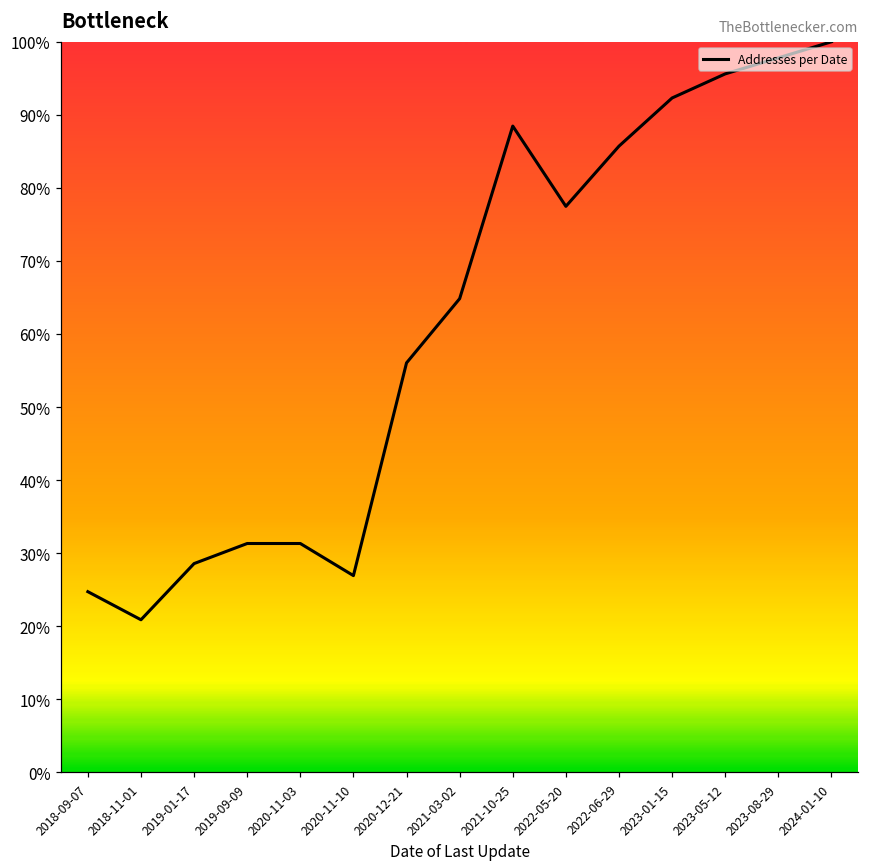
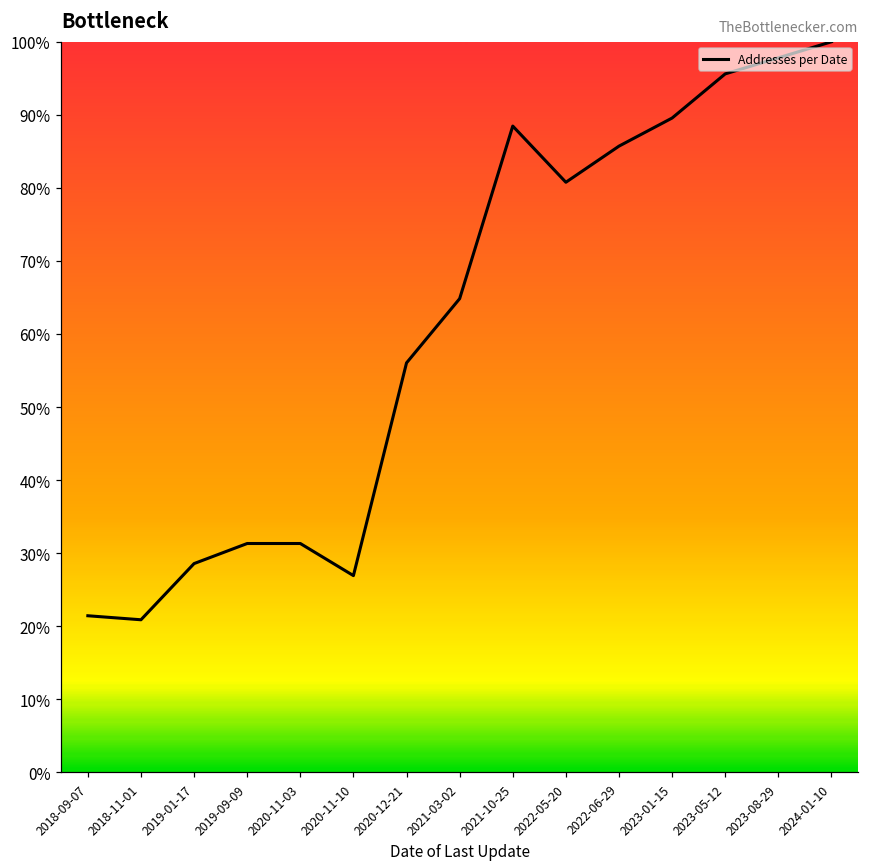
  {
-   "2018-09-07": "25%",
+   "2018-09-07": "21%",
    "2018-11-01": "21%",
    "2019-01-17": "29%",
    "2019-09-09": "31%",
    "2020-11-03": "31%",
    "2020-11-10": "27%",
    "2020-12-21": "56%",
    "2021-03-02": "65%",
    "2021-10-25": "88%",
-   "2022-05-20": "77%",
+   "2022-05-20": "81%",
    "2022-06-29": "86%",
-   "2023-01-15": "92%",
+   "2023-01-15": "90%",
    "2023-05-12": "96%",
    "2024-01-10": "100%"
  }
